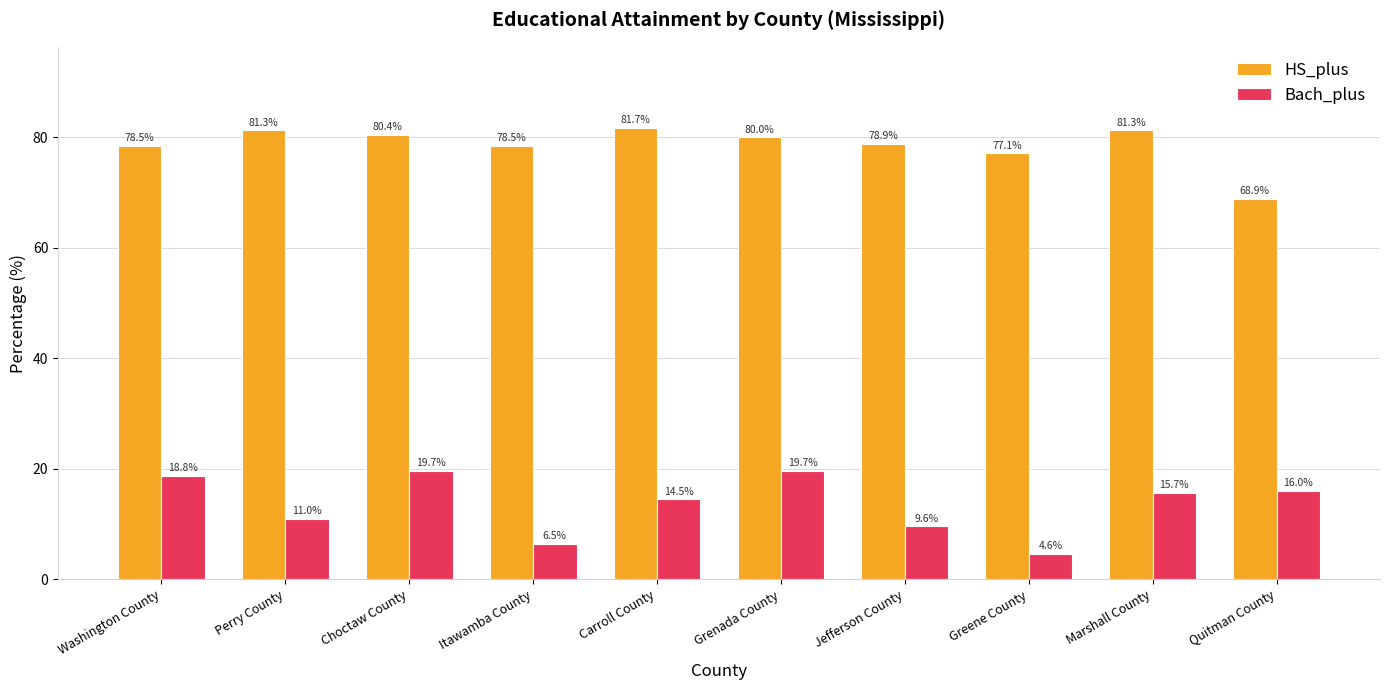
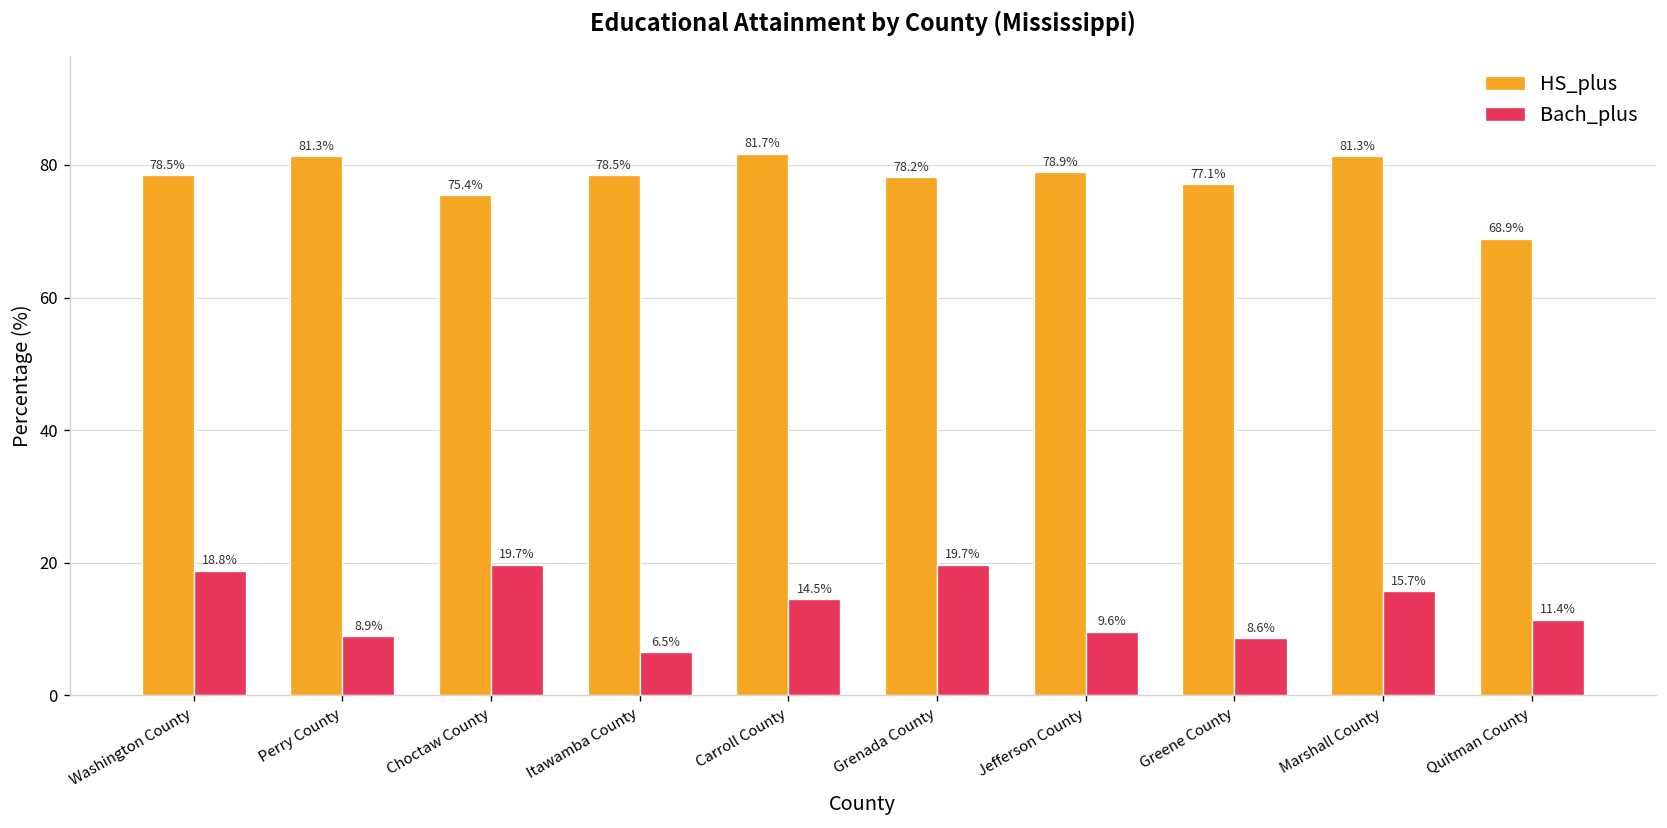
  {
    "HS_plus": {
      "Washington County": "78.5%",
      "Perry County": "81.3%",
-     "Choctaw County": "80.4%",
+     "Choctaw County": "75.4%",
      "Itawamba County": "78.5%",
      "Carroll County": "81.7%",
-     "Grenada County": "80.0%",
+     "Grenada County": "78.2%",
      "Jefferson County": "78.9%",
      "Greene County": "77.1%",
      "Marshall County": "81.3%",
      "Quitman County": "68.9%"
    },
    "Bach_plus": {
      "Washington County": "18.8%",
-     "Perry County": "11.0%",
+     "Perry County": "8.9%",
      "Choctaw County": "19.7%",
      "Itawamba County": "6.5%",
      "Carroll County": "14.5%",
      "Grenada County": "19.7%",
      "Jefferson County": "9.6%",
-     "Greene County": "4.6%",
+     "Greene County": "8.6%",
      "Marshall County": "15.7%",
-     "Quitman County": "16.0%"
+     "Quitman County": "11.4%"
    }
  }
